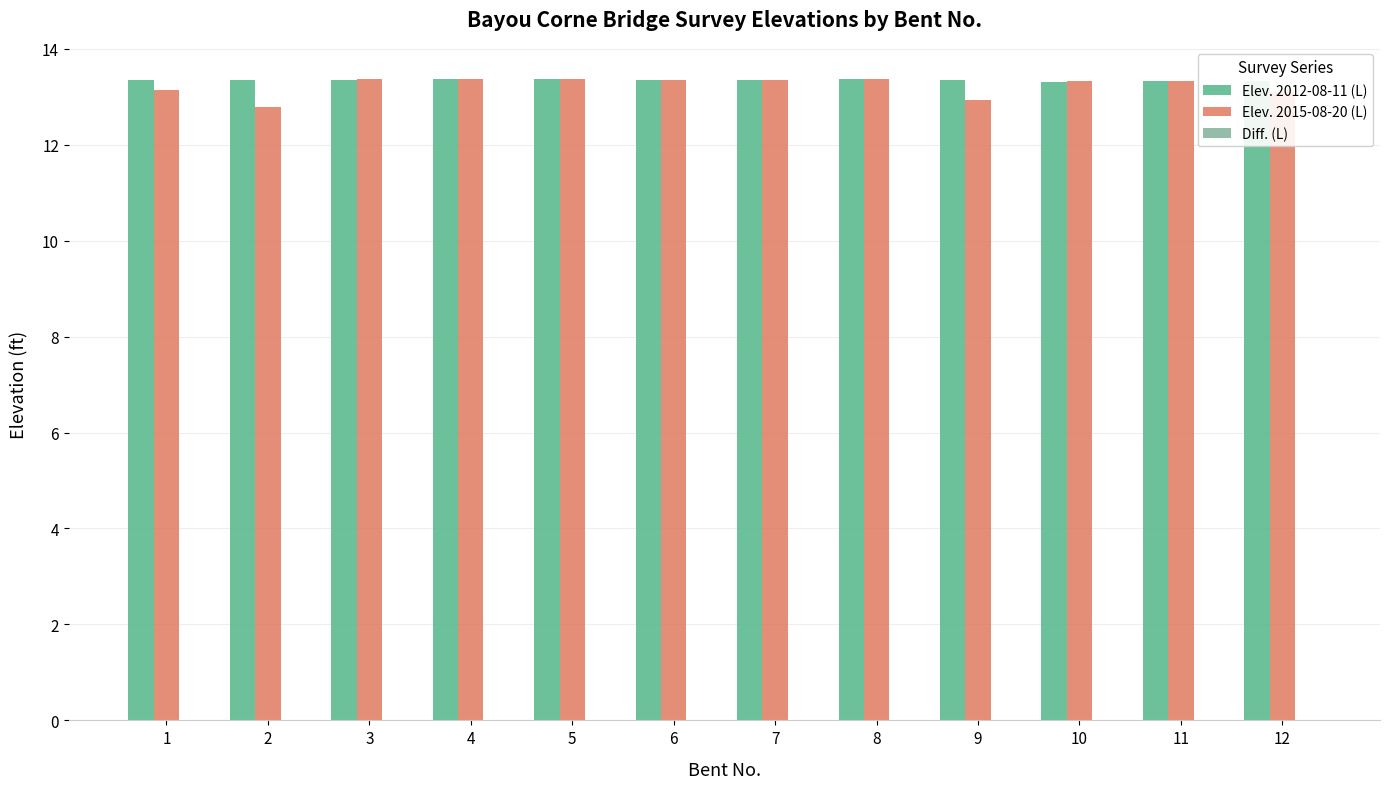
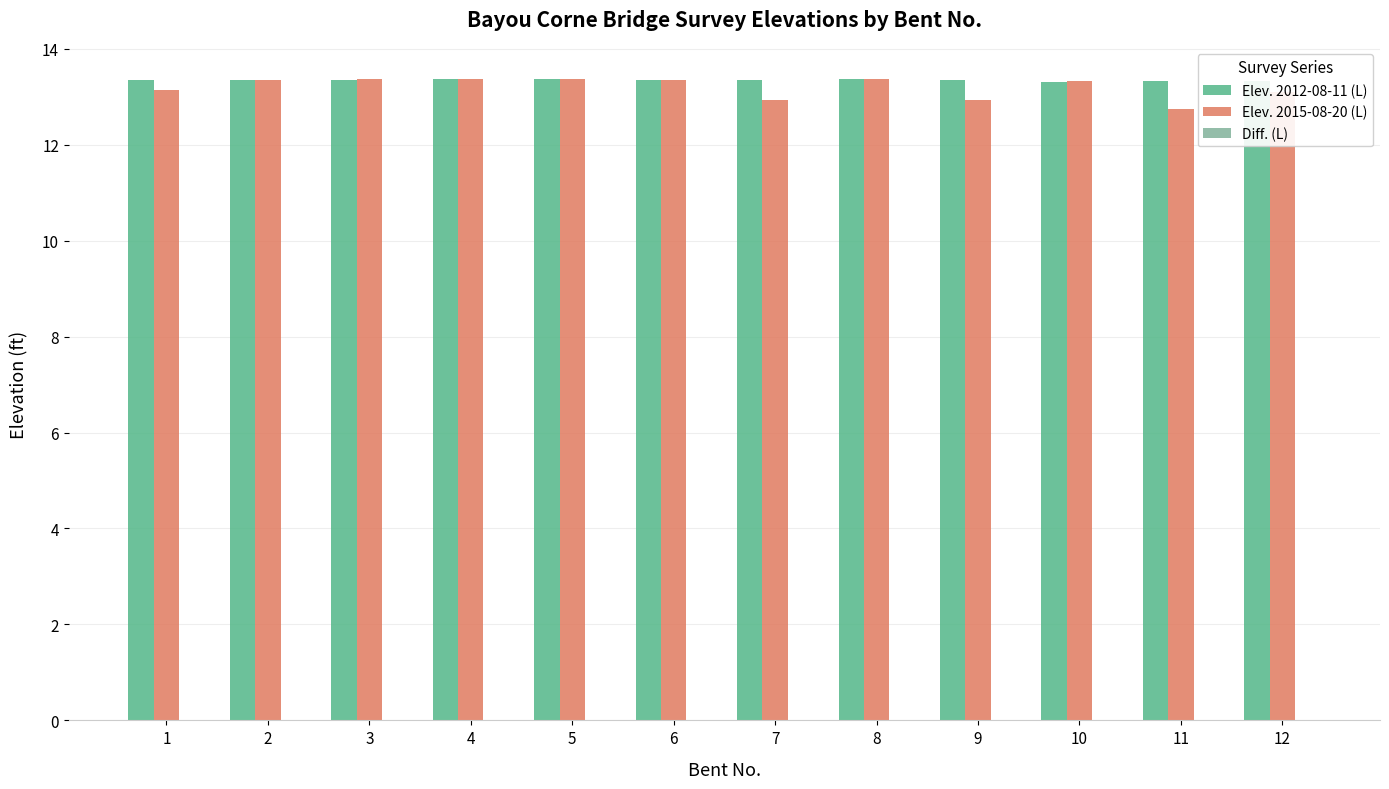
  {
    "Elev. 2015-08-20 (L)": {
      "1": 13.1,
-     "2": 12.8,
+     "2": 13.4,
      "3": 13.4,
      "4": 13.4,
      "5": 13.4,
      "6": 13.4,
-     "7": 13.4,
+     "7": 12.9,
      "8": 13.4,
      "9": 12.9,
      "10": 13.3,
-     "11": 13.3
+     "11": 12.8
    }
  }
